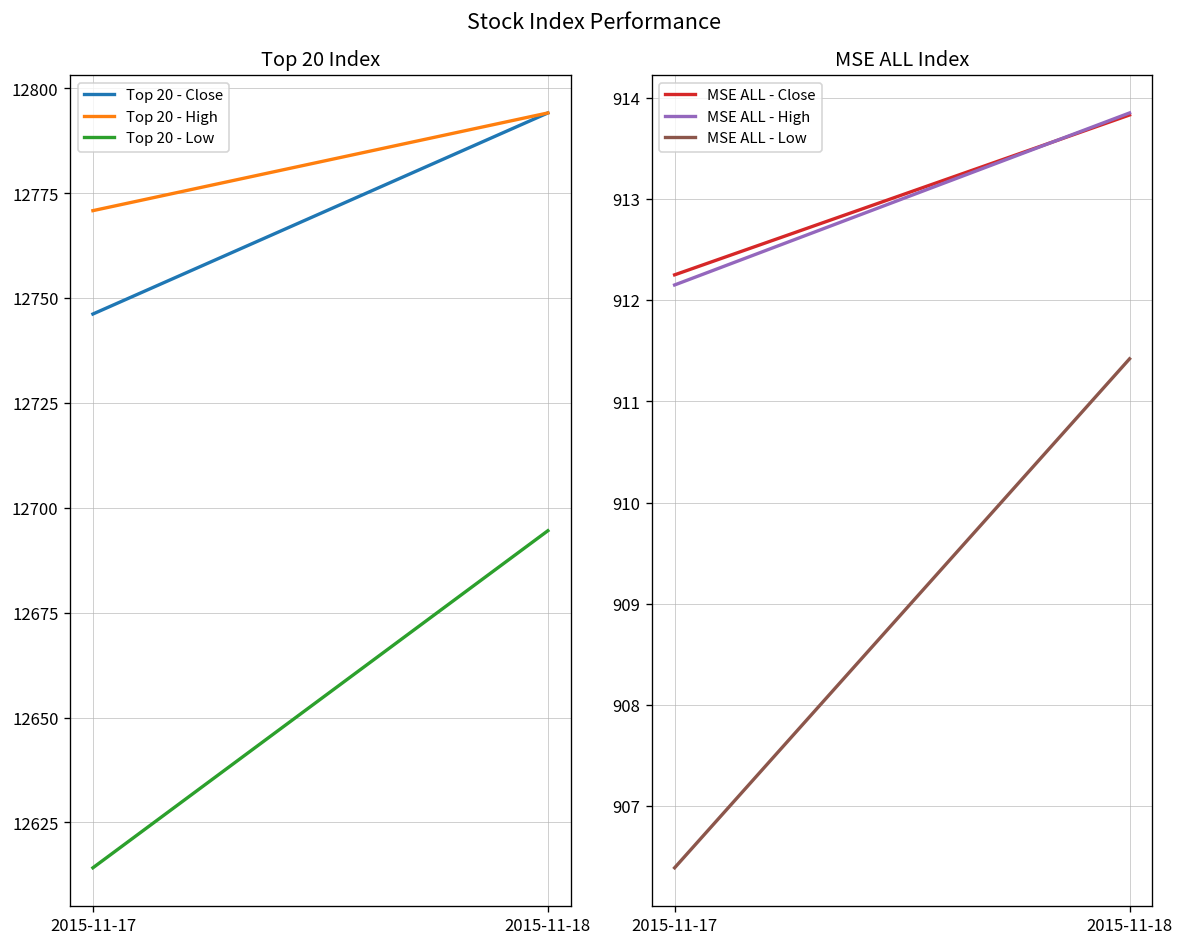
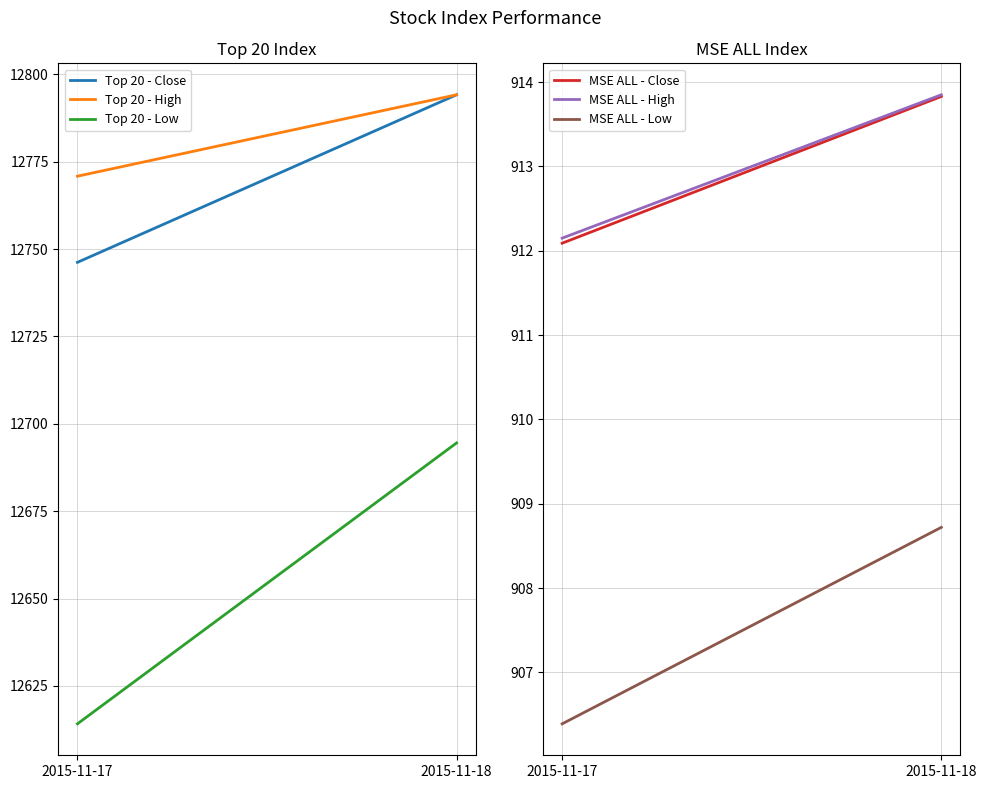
  {
    "Top 20 Index": {
      "Top 20 - Close": {
        "2015-11-17": 12746
      },
      "Top 20 - High": {
        "2015-11-17": 12771
      },
      "Top 20 - Low": {
        "2015-11-17": 12614,
        "2015-11-18": 12695
      }
    },
    "MSE ALL Index": {
      "MSE ALL - Close": {
-       "2015-11-17": 912.3
+       "2015-11-17": 912.1
      },
      "MSE ALL - High": {
        "2015-11-17": 912.2
      },
      "MSE ALL - Low": {
        "2015-11-17": 906.4,
-       "2015-11-18": 911.4
+       "2015-11-18": 908.7
      }
    }
  }
